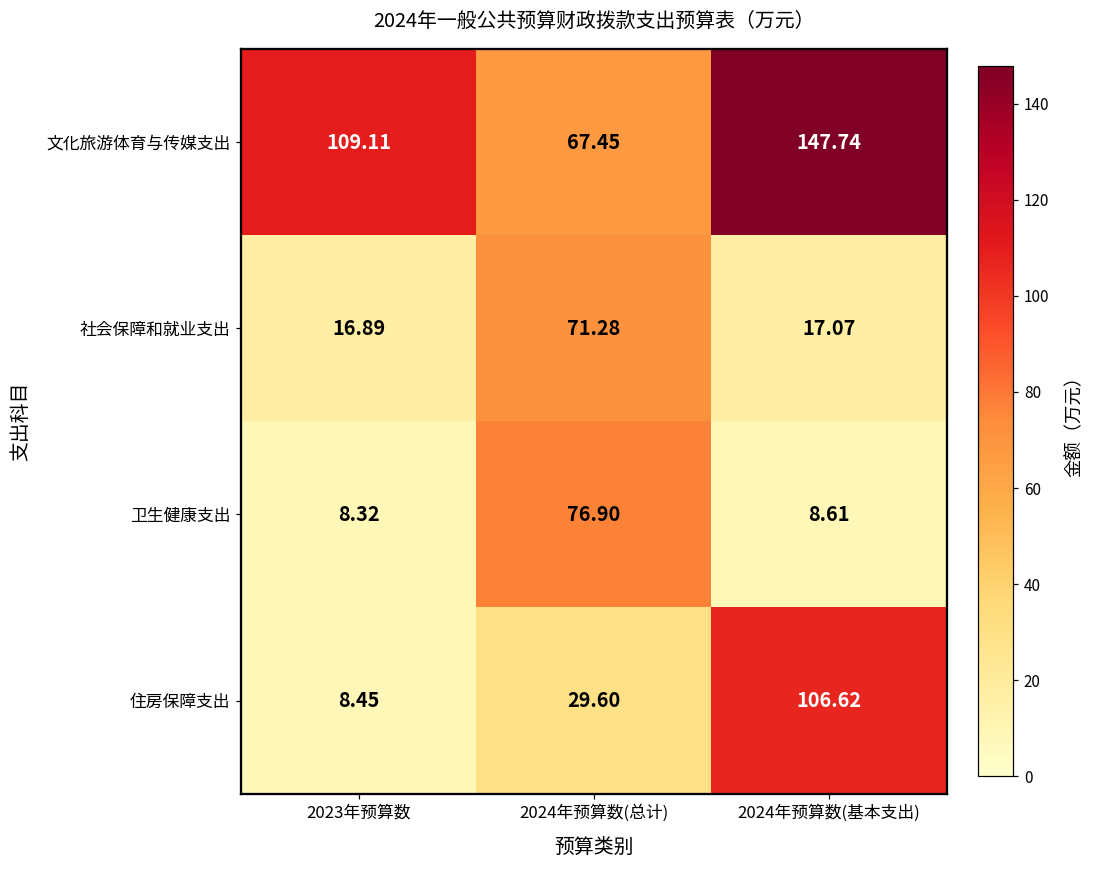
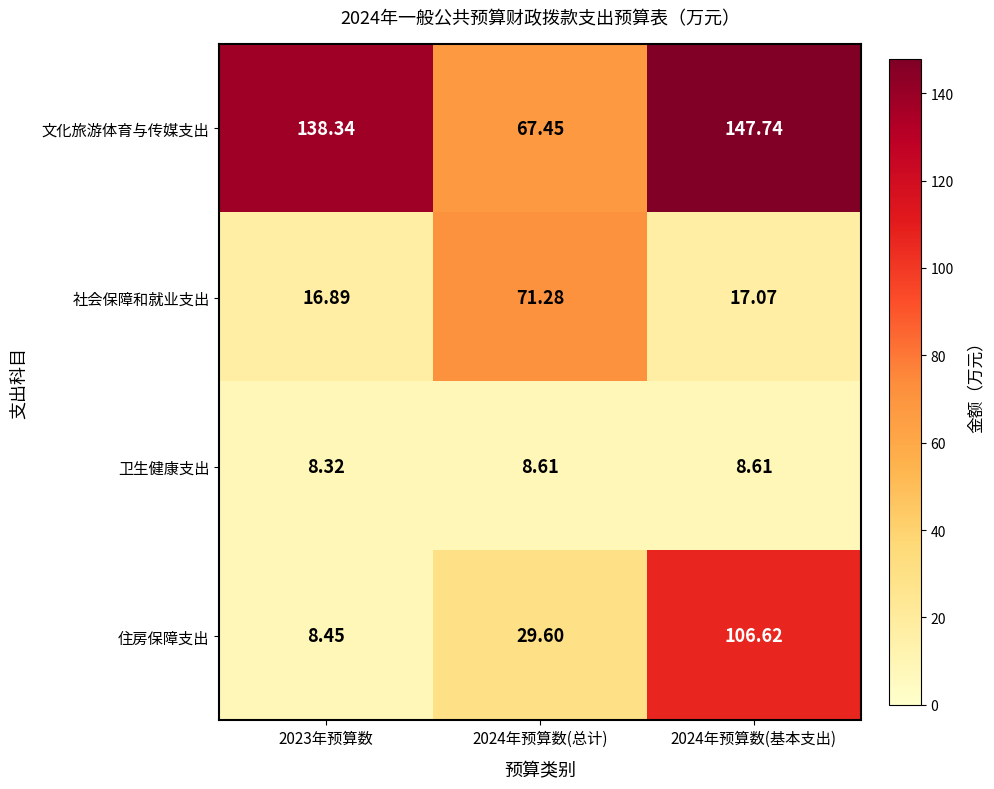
  {
    "文化旅游体育与传媒支出": {
-     "2023年预算数": 109.11,
+     "2023年预算数": 138.34,
      "2024年预算数(总计)": 67.45,
      "2024年预算数(基本支出)": 147.74
    },
    "社会保障和就业支出": {
      "2023年预算数": 16.89,
      "2024年预算数(总计)": 71.28,
      "2024年预算数(基本支出)": 17.07
    },
    "卫生健康支出": {
      "2023年预算数": 8.32,
-     "2024年预算数(总计)": 76.90,
+     "2024年预算数(总计)": 8.61,
      "2024年预算数(基本支出)": 8.61
    },
    "住房保障支出": {
      "2023年预算数": 8.45,
      "2024年预算数(总计)": 29.60,
      "2024年预算数(基本支出)": 106.62
    }
  }
